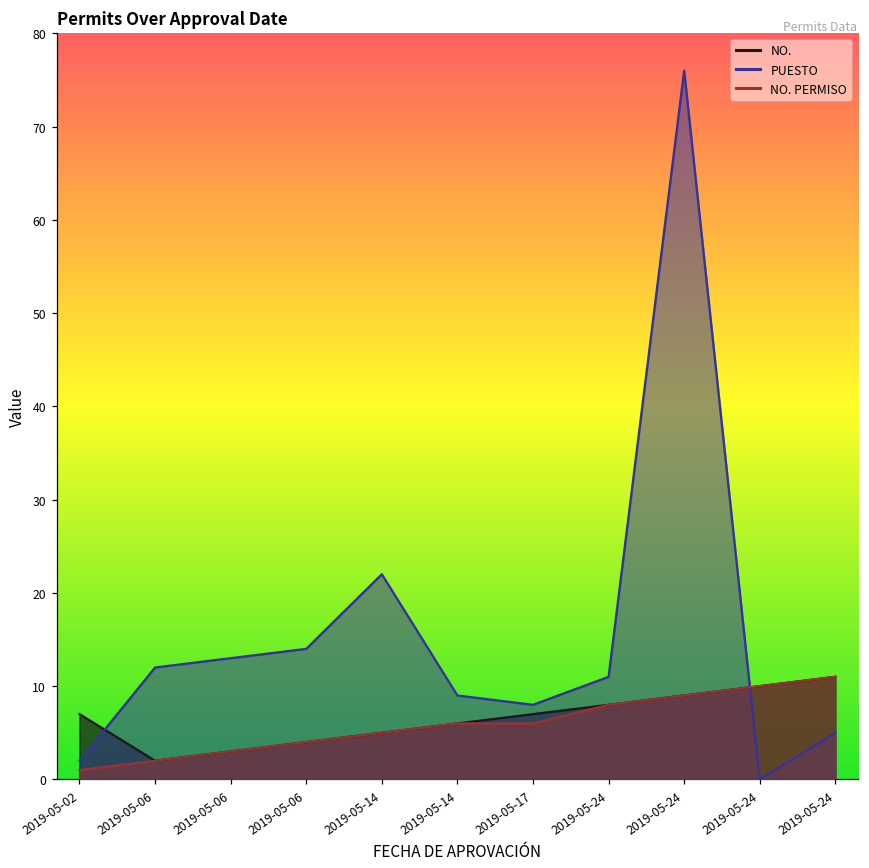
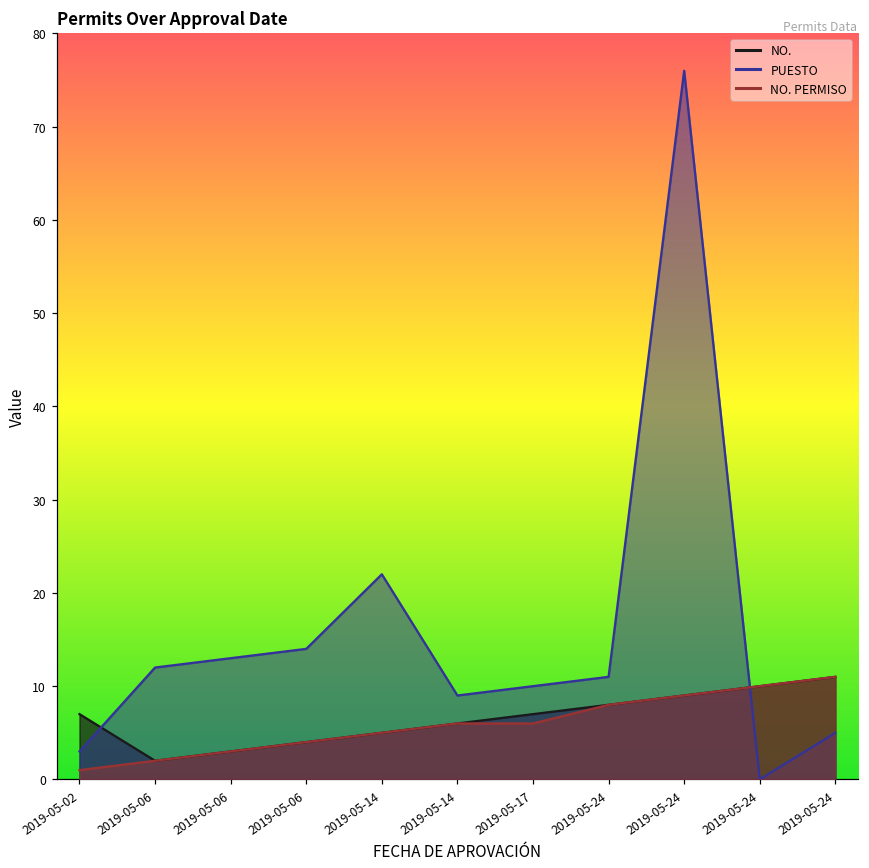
  {
    "NO.": {
      "2019-05-02": 7,
      "2019-05-17": 7
    },
    "PUESTO": {
-     "2019-05-02": 2,
-     "2019-05-17": 8
+     "2019-05-02": 3,
+     "2019-05-17": 10
    },
    "NO. PERMISO": {
      "2019-05-02": 1,
      "2019-05-17": 6
    }
  }
